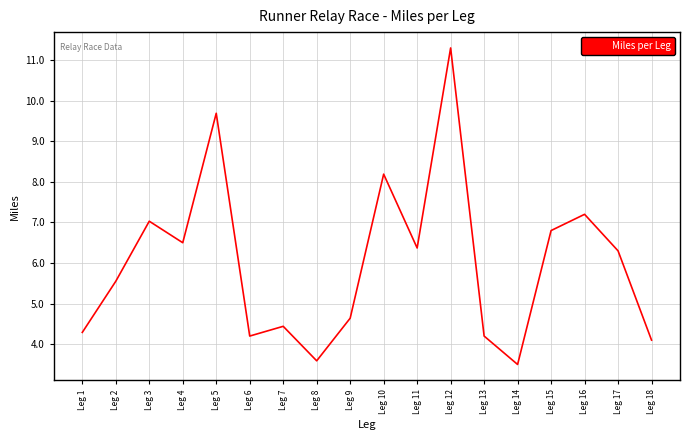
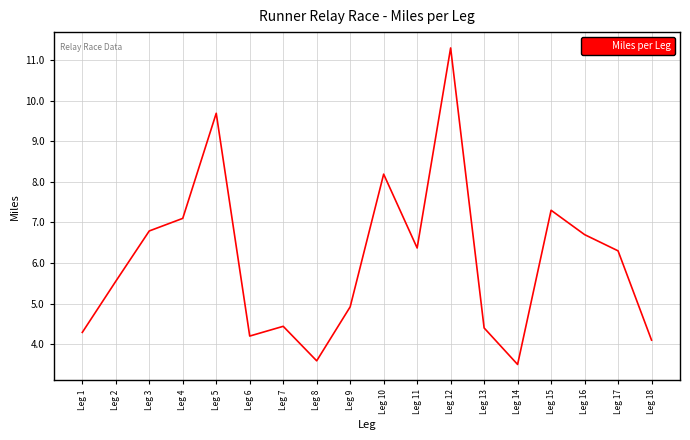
  {
    "Leg 1": 4.3,
    "Leg 2": 5.6,
-   "Leg 3": 7.0,
-   "Leg 4": 6.5,
+   "Leg 3": 6.8,
+   "Leg 4": 7.1,
    "Leg 5": 9.7,
    "Leg 6": 4.2,
    "Leg 7": 4.4,
    "Leg 8": 3.6,
-   "Leg 9": 4.6,
+   "Leg 9": 4.9,
    "Leg 10": 8.2,
    "Leg 11": 6.4,
    "Leg 12": 11.3,
-   "Leg 13": 4.2,
+   "Leg 13": 4.4,
    "Leg 14": 3.5,
-   "Leg 15": 6.8,
-   "Leg 16": 7.2,
+   "Leg 15": 7.3,
+   "Leg 16": 6.7,
    "Leg 17": 6.3,
    "Leg 18": 4.1
  }
